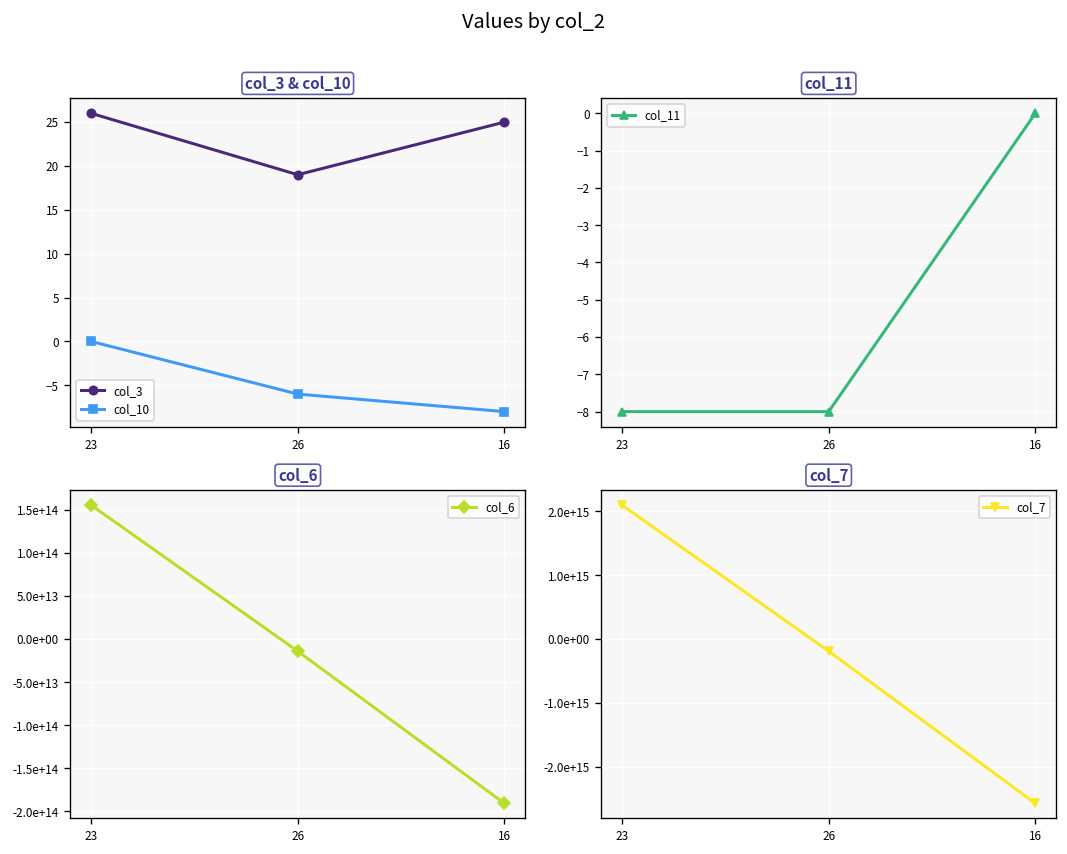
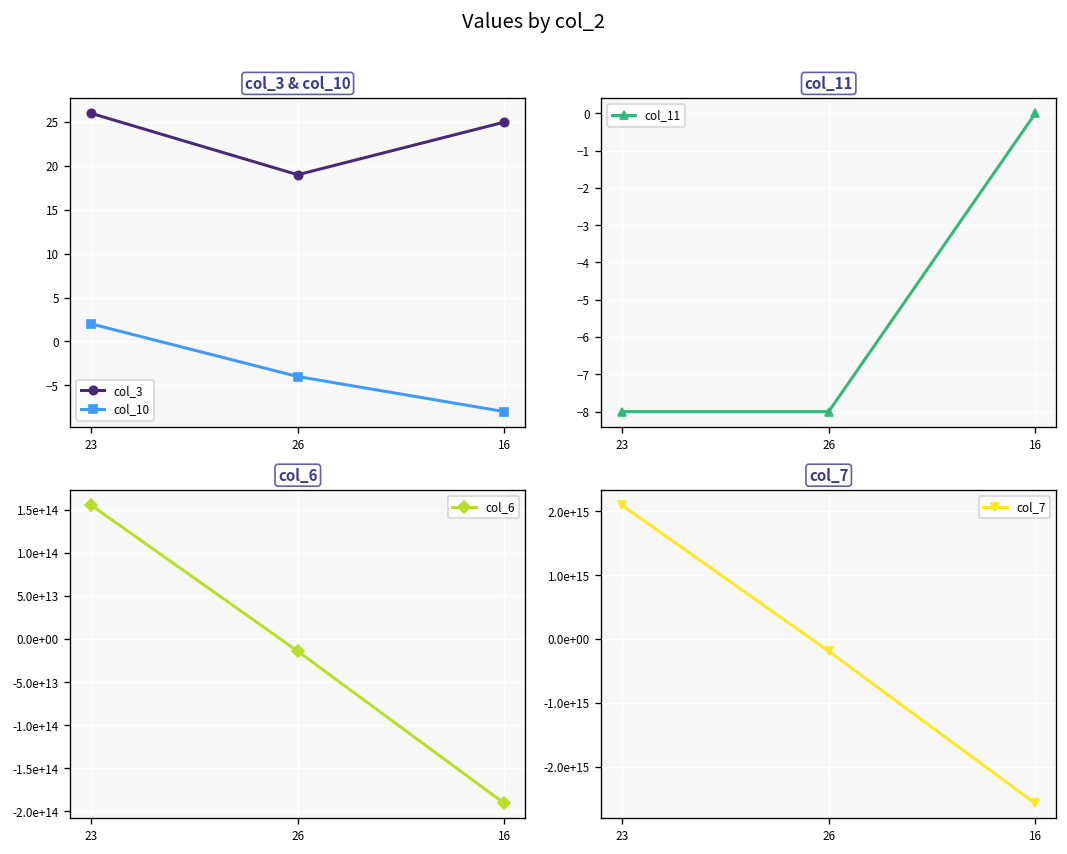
  {
    "col_3 & col_10": {
      "col_3": {
        "23": 26,
        "26": 19,
        "16": 25
      },
      "col_10": {
-       "23": 0,
-       "26": -6,
+       "23": 2,
+       "26": -4,
        "16": -8
      }
    },
    "col_11": {
      "23": -8.0,
      "26": -8.0,
      "16": 0.0
    },
    "col_6": {
      "23": 160000000000000,
      "26": -10000000000000,
      "16": -190000000000000
    },
    "col_7": {
      "23": 2100000000000000,
      "26": -200000000000000,
      "16": -2600000000000000
    }
  }
